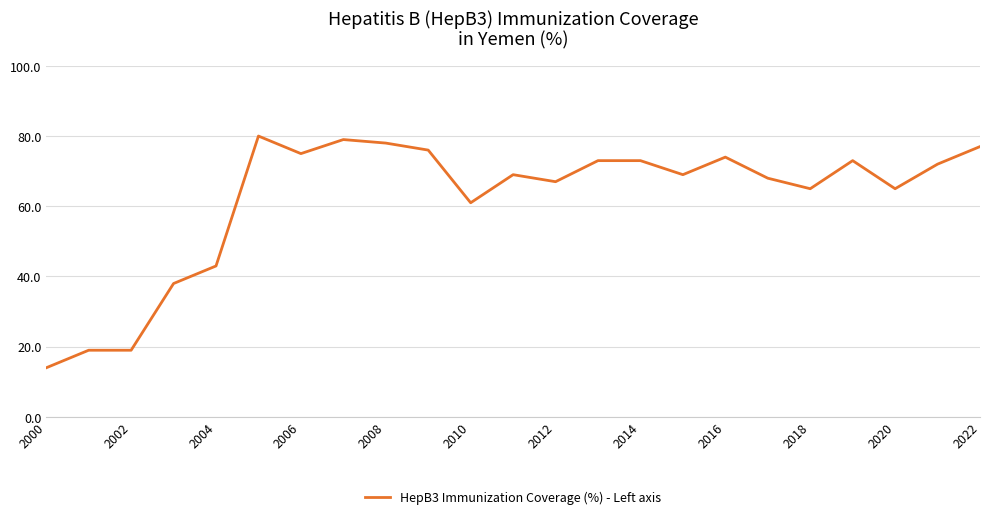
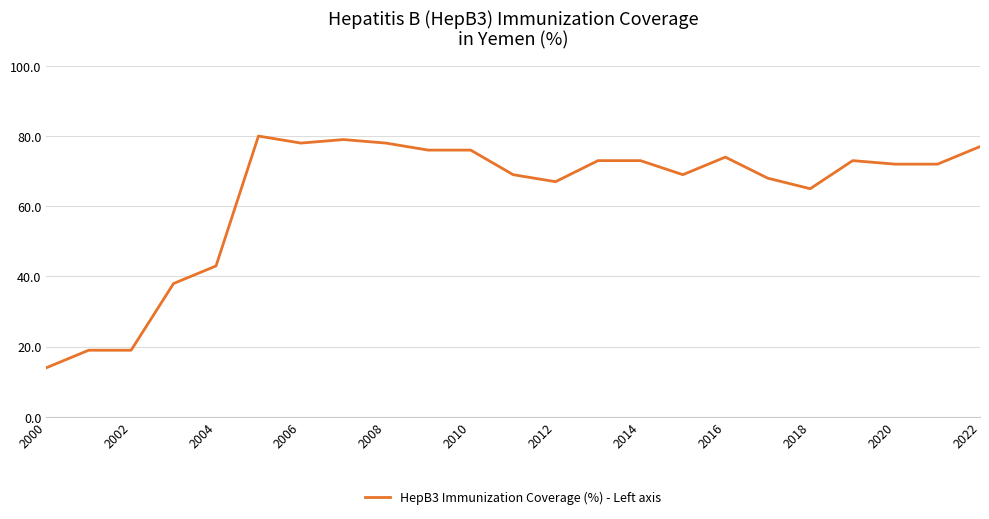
  {
    "2000": 14,
    "2002": 19,
    "2004": 43,
-   "2006": 75,
+   "2006": 78,
    "2008": 78,
-   "2010": 61,
+   "2010": 76,
    "2012": 67,
    "2014": 73,
    "2016": 74,
    "2018": 65,
-   "2020": 65,
+   "2020": 72,
    "2022": 77
  }
